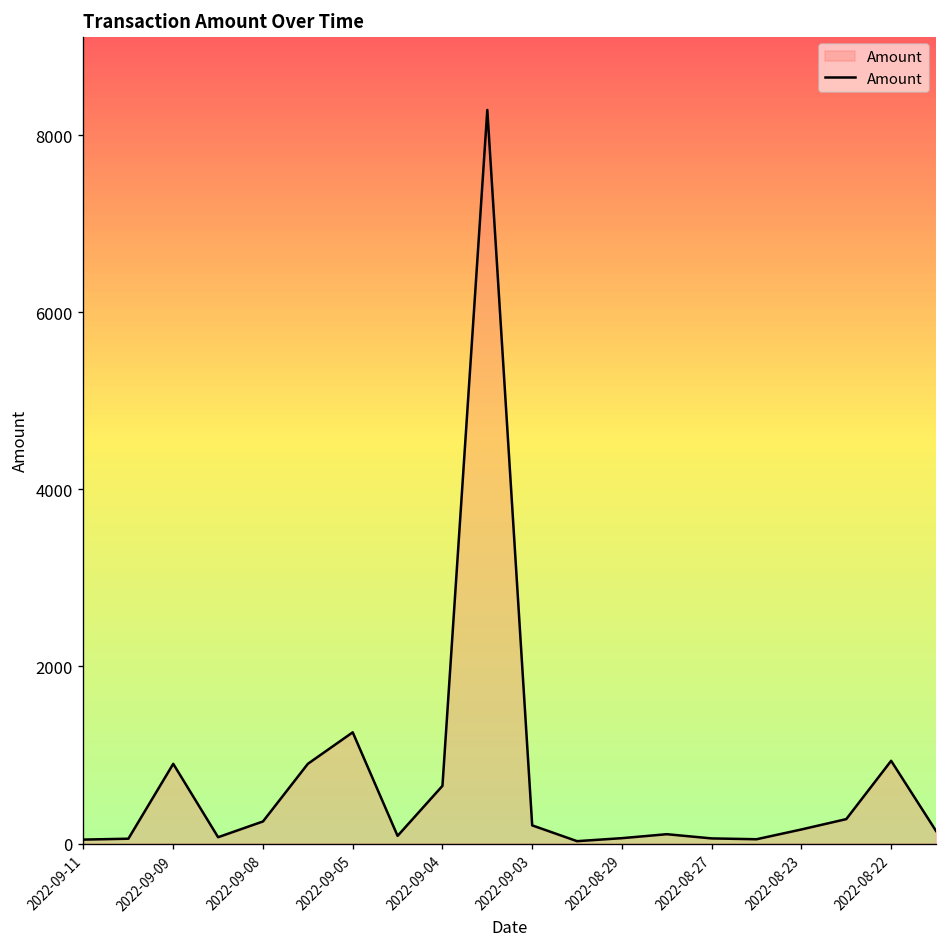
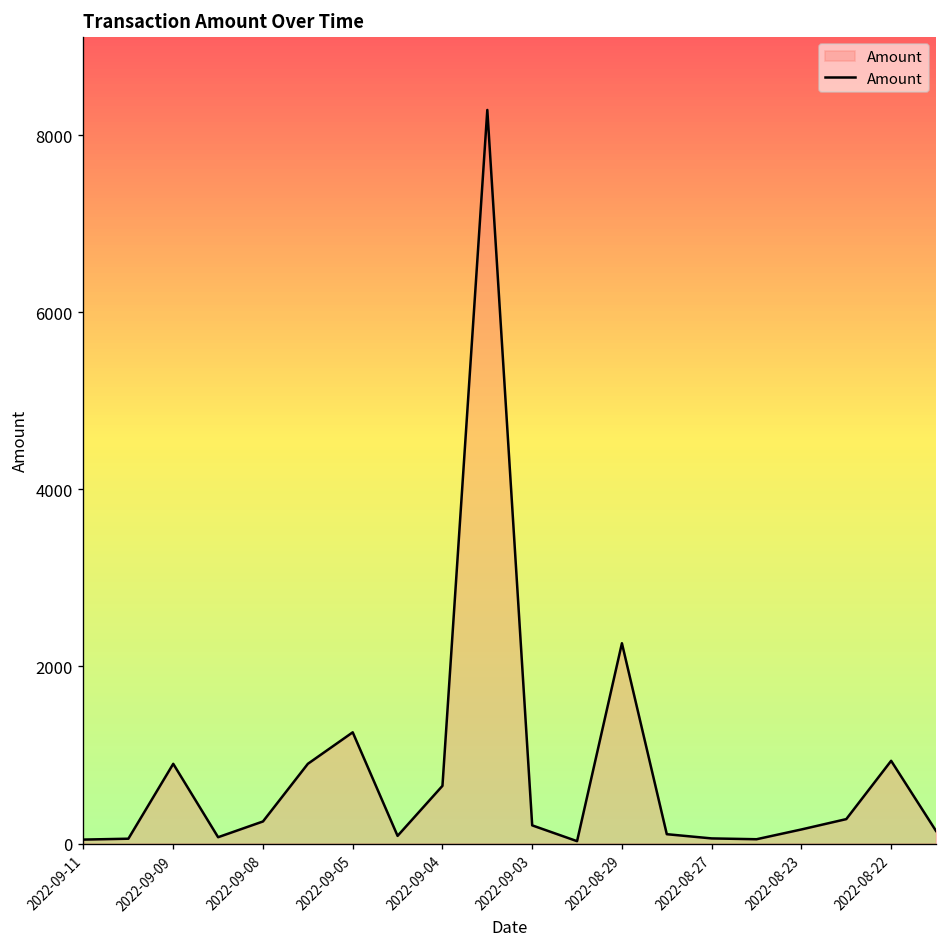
  {
    "2022-09-09": 900,
    "2022-09-04": 700,
-   "2022-08-29": 100
+   "2022-08-29": 2300
  }
